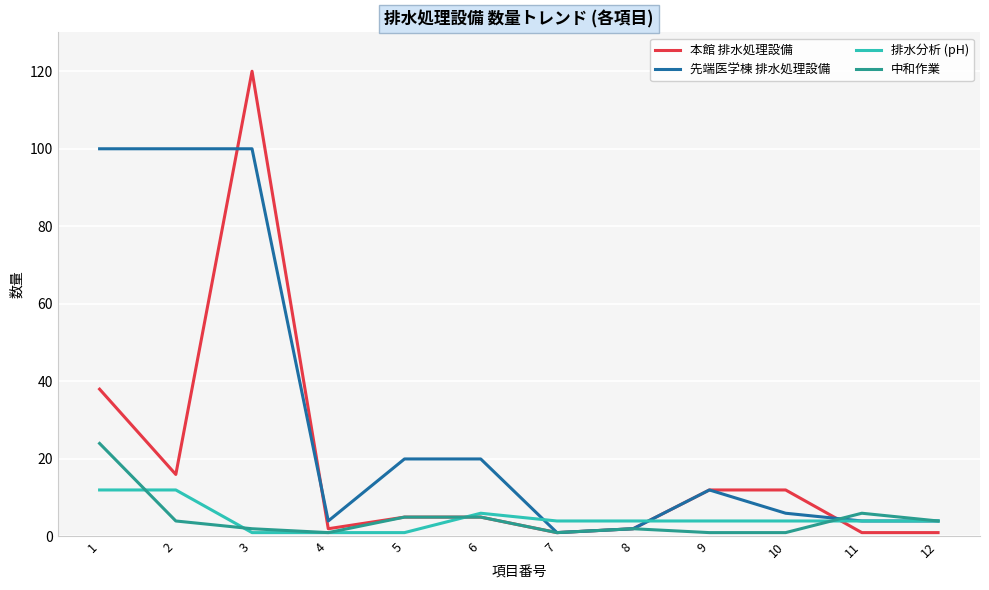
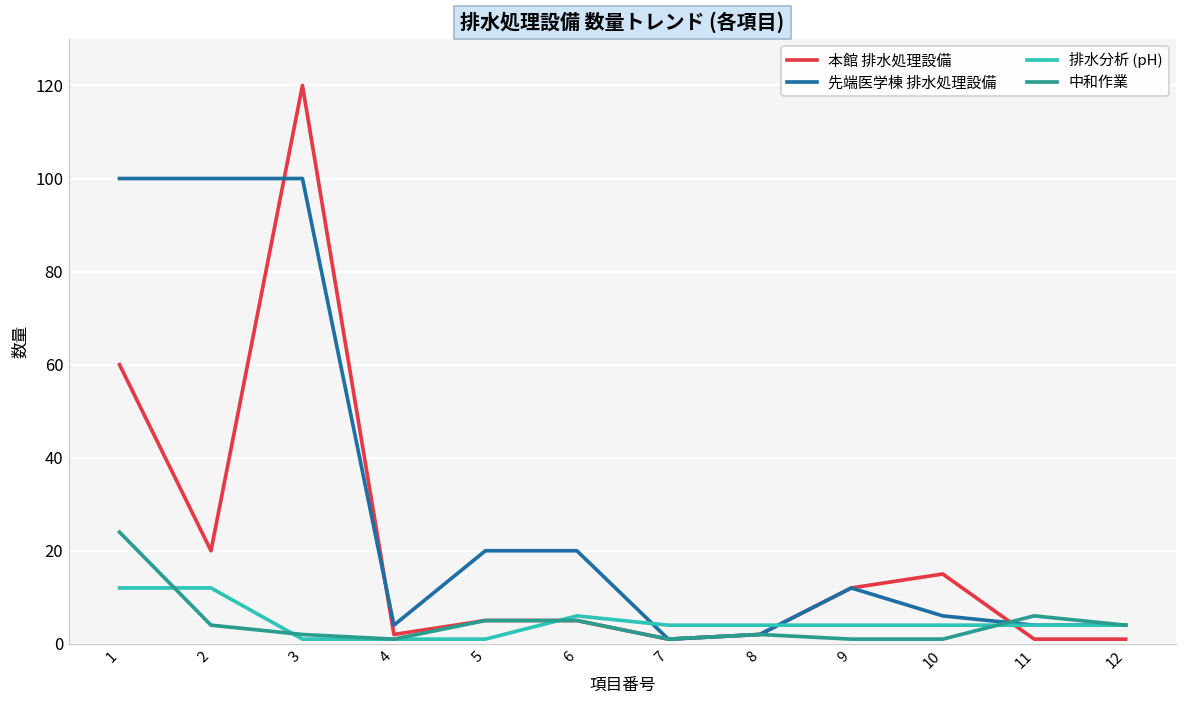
  {
    "本館 排水処理設備": {
-     "1": 38,
-     "2": 16,
+     "1": 60,
+     "2": 20,
      "3": 120,
      "4": 2,
-     "10": 12,
+     "10": 15,
      "11": 1,
      "12": 1
    }
  }
